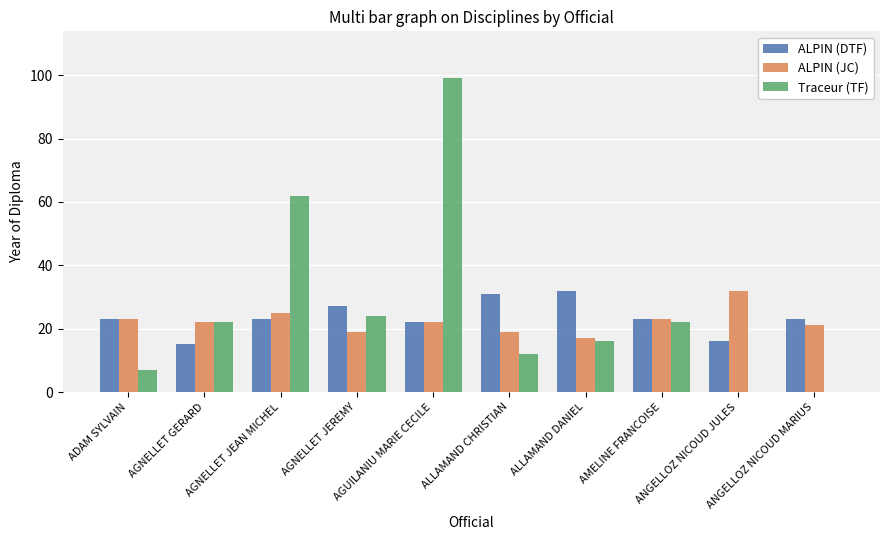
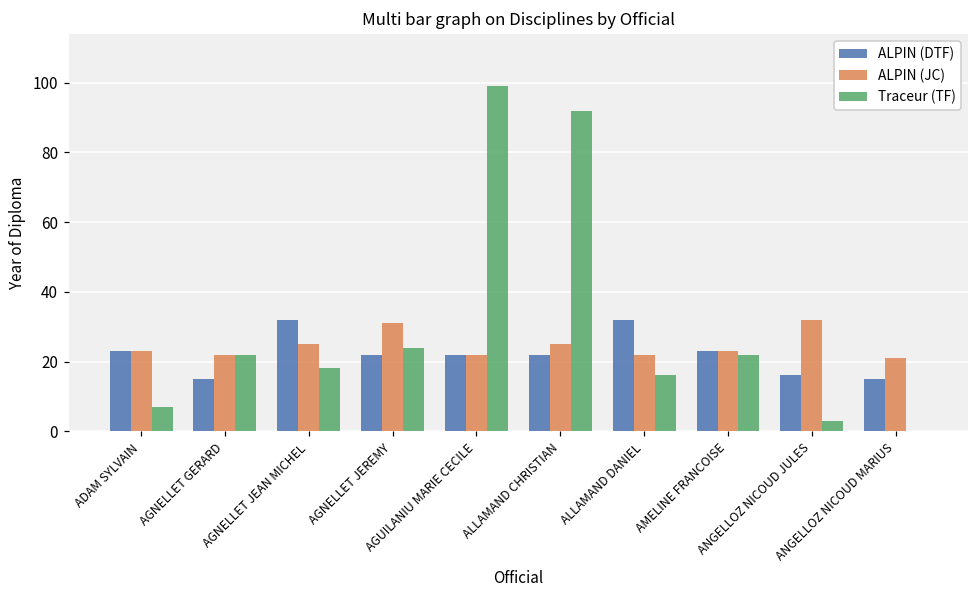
  {
    "ALPIN (DTF)": {
      "ADAM SYLVAIN": 23,
      "AGNELLET GERARD": 15,
-     "AGNELLET JEAN MICHEL": 23,
-     "AGNELLET JEREMY": 27,
+     "AGNELLET JEAN MICHEL": 32,
+     "AGNELLET JEREMY": 22,
      "AGUILANIU MARIE CECILE": 22,
-     "ALLAMAND CHRISTIAN": 31,
+     "ALLAMAND CHRISTIAN": 22,
      "ALLAMAND DANIEL": 32,
      "AMELINE FRANCOISE": 23,
      "ANGELLOZ NICOUD JULES": 16,
-     "ANGELLOZ NICOUD MARIUS": 23
+     "ANGELLOZ NICOUD MARIUS": 15
    },
    "ALPIN (JC)": {
      "ADAM SYLVAIN": 23,
      "AGNELLET GERARD": 22,
      "AGNELLET JEAN MICHEL": 25,
-     "AGNELLET JEREMY": 19,
+     "AGNELLET JEREMY": 31,
      "AGUILANIU MARIE CECILE": 22,
-     "ALLAMAND CHRISTIAN": 19,
-     "ALLAMAND DANIEL": 17,
+     "ALLAMAND CHRISTIAN": 25,
+     "ALLAMAND DANIEL": 22,
      "AMELINE FRANCOISE": 23,
      "ANGELLOZ NICOUD JULES": 32,
      "ANGELLOZ NICOUD MARIUS": 21
    },
    "Traceur (TF)": {
      "ADAM SYLVAIN": 7,
      "AGNELLET GERARD": 22,
-     "AGNELLET JEAN MICHEL": 62,
+     "AGNELLET JEAN MICHEL": 18,
      "AGNELLET JEREMY": 24,
      "AGUILANIU MARIE CECILE": 99,
-     "ALLAMAND CHRISTIAN": 12,
+     "ALLAMAND CHRISTIAN": 92,
      "ALLAMAND DANIEL": 16,
      "AMELINE FRANCOISE": 22,
-     "ANGELLOZ NICOUD JULES": 0,
+     "ANGELLOZ NICOUD JULES": 3,
      "ANGELLOZ NICOUD MARIUS": 0
    }
  }
